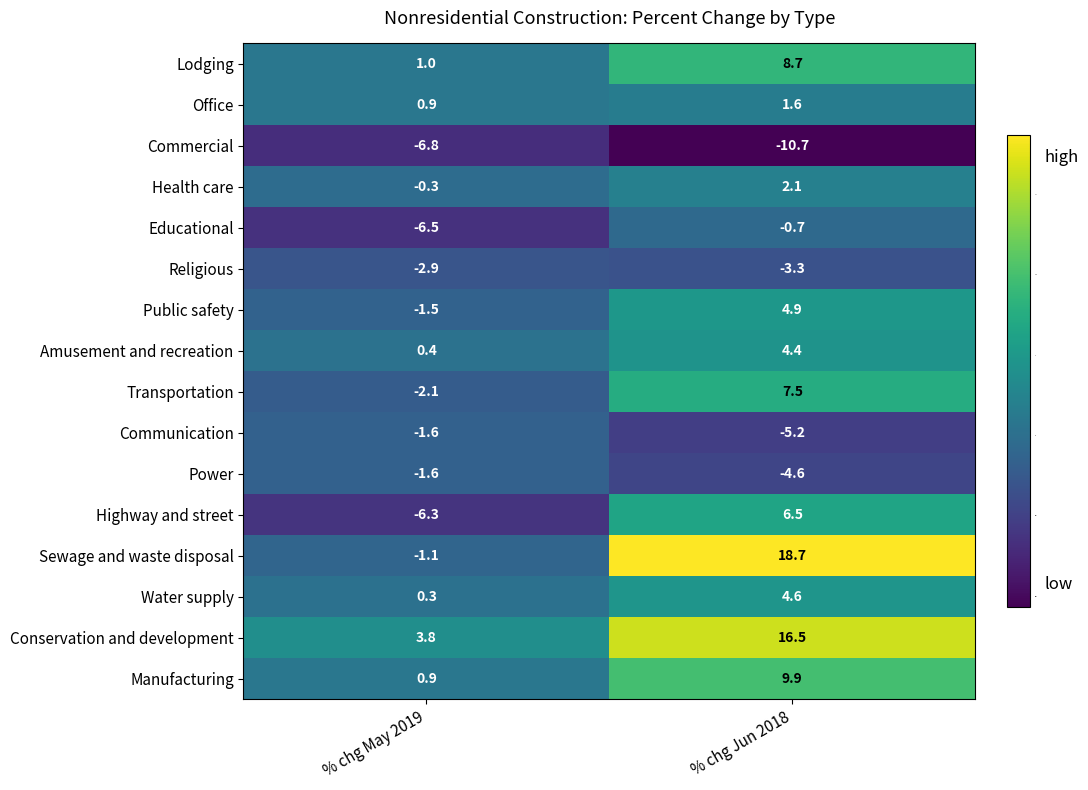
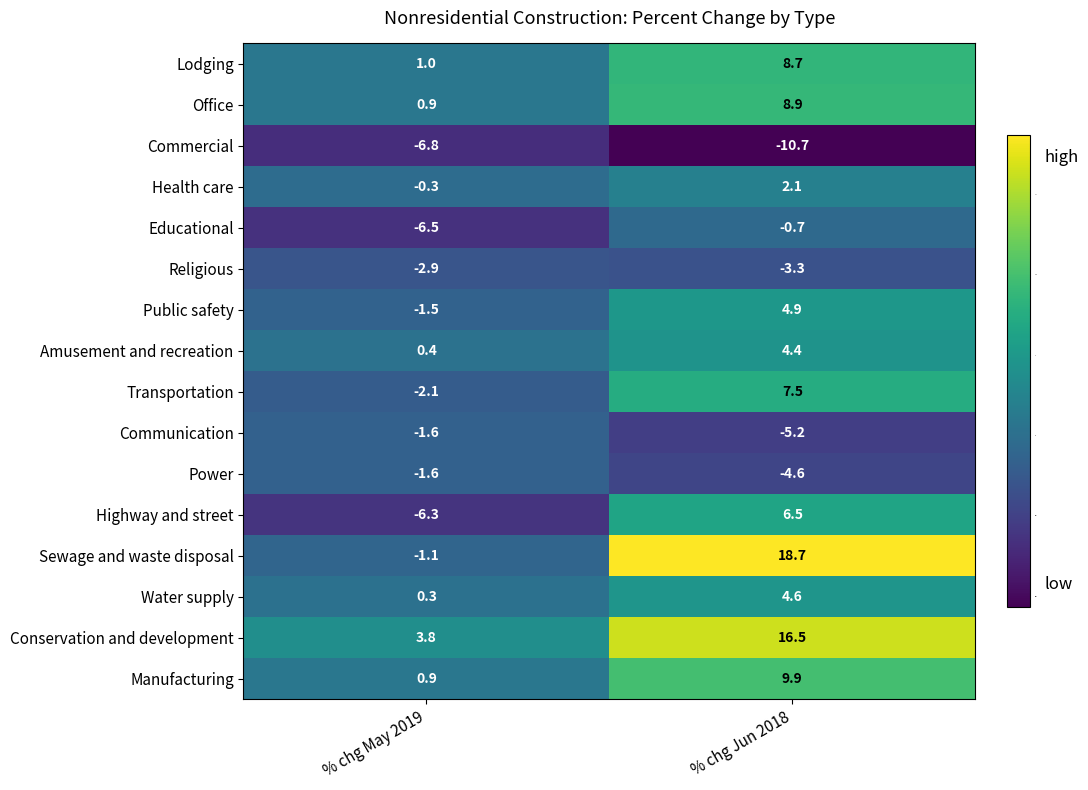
  {
    "Lodging": {
      "% chg May 2019": 1.0,
      "% chg Jun 2018": 8.7
    },
    "Office": {
      "% chg May 2019": 0.9,
-     "% chg Jun 2018": 1.6
+     "% chg Jun 2018": 8.9
    },
    "Commercial": {
      "% chg May 2019": -6.8,
      "% chg Jun 2018": -10.7
    },
    "Health care": {
      "% chg May 2019": -0.3,
      "% chg Jun 2018": 2.1
    },
    "Educational": {
      "% chg May 2019": -6.5,
      "% chg Jun 2018": -0.7
    },
    "Religious": {
      "% chg May 2019": -2.9,
      "% chg Jun 2018": -3.3
    },
    "Public safety": {
      "% chg May 2019": -1.5,
      "% chg Jun 2018": 4.9
    },
    "Amusement and recreation": {
      "% chg May 2019": 0.4,
      "% chg Jun 2018": 4.4
    },
    "Transportation": {
      "% chg May 2019": -2.1,
      "% chg Jun 2018": 7.5
    },
    "Communication": {
      "% chg May 2019": -1.6,
      "% chg Jun 2018": -5.2
    },
    "Power": {
      "% chg May 2019": -1.6,
      "% chg Jun 2018": -4.6
    },
    "Highway and street": {
      "% chg May 2019": -6.3,
      "% chg Jun 2018": 6.5
    },
    "Sewage and waste disposal": {
      "% chg May 2019": -1.1,
      "% chg Jun 2018": 18.7
    },
    "Water supply": {
      "% chg May 2019": 0.3,
      "% chg Jun 2018": 4.6
    },
    "Conservation and development": {
      "% chg May 2019": 3.8,
      "% chg Jun 2018": 16.5
    },
    "Manufacturing": {
      "% chg May 2019": 0.9,
      "% chg Jun 2018": 9.9
    }
  }
